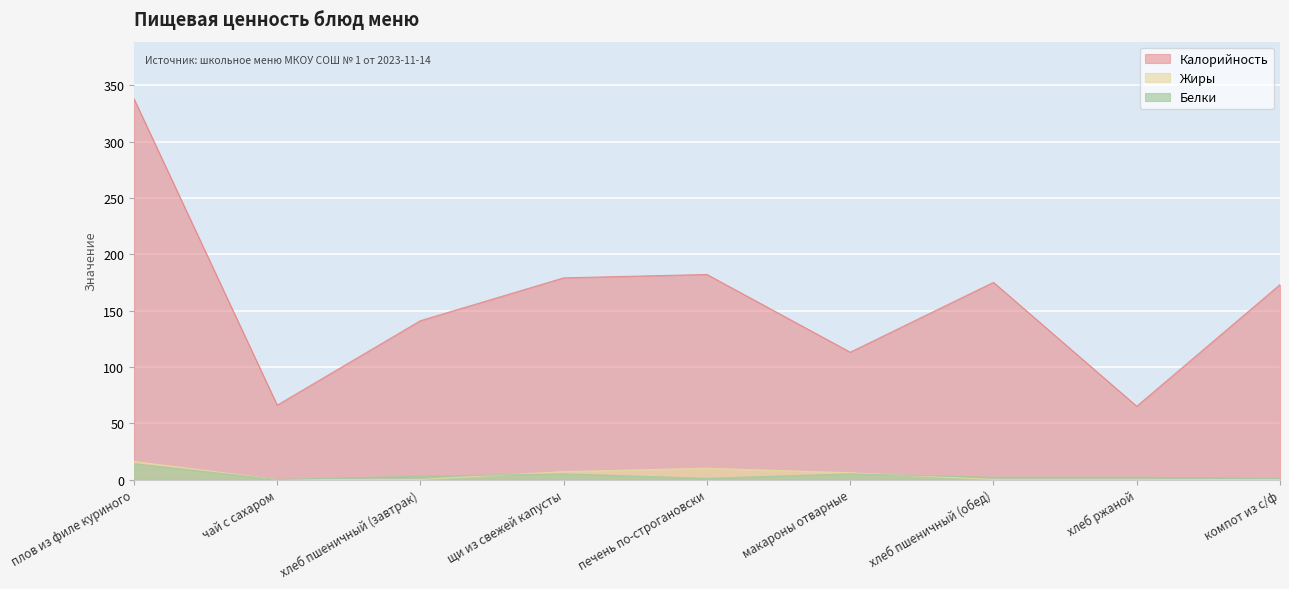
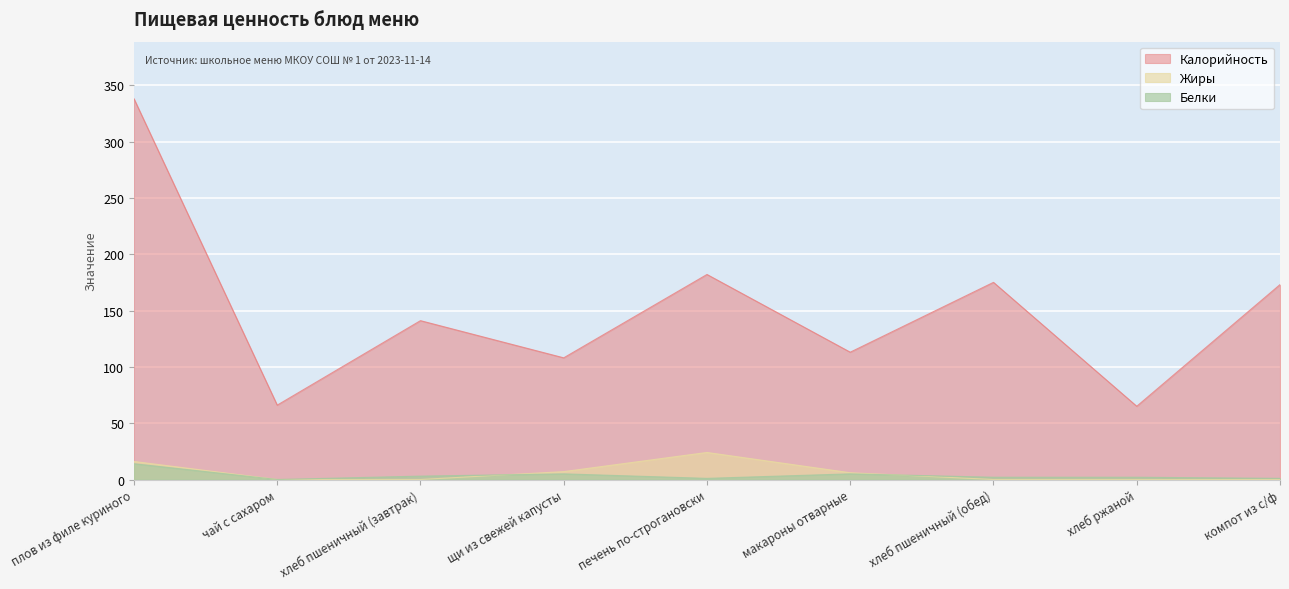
  {
    "Калорийность": {
      "плов из филе куриного": 338,
      "чай с сахаром": 66,
      "хлеб пшеничный (завтрак)": 141,
-     "щи из свежей капусты": 179,
+     "щи из свежей капусты": 108,
      "печень по-строгановски": 182,
      "макароны отварные": 113,
      "хлеб пшеничный (обед)": 175,
      "хлеб ржаной": 65,
      "компот из с/ф": 173
    },
    "Жиры": {
      "хлеб пшеничный (завтрак)": 0,
-     "печень по-строгановски": 10
+     "печень по-строгановски": 24
    },
    "Белки": {
      "хлеб пшеничный (завтрак)": 3,
      "печень по-строгановски": 1
    }
  }
